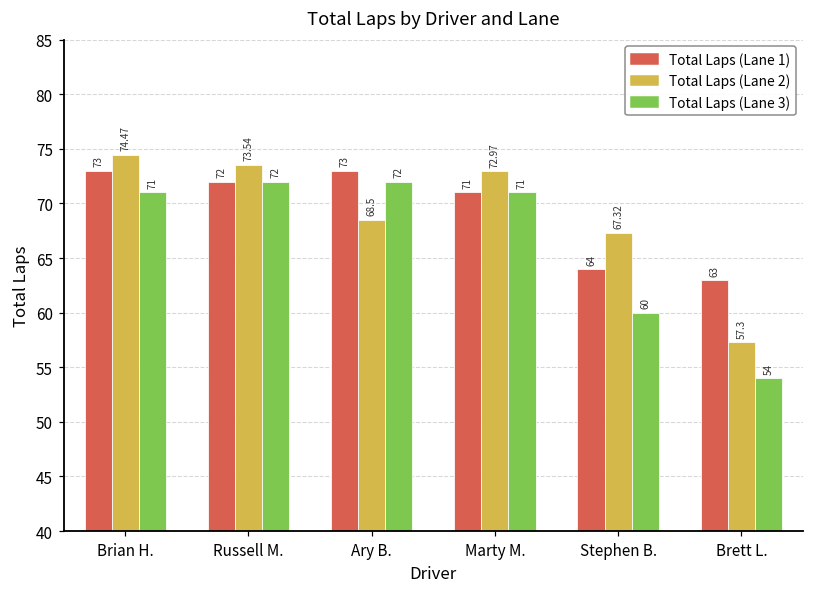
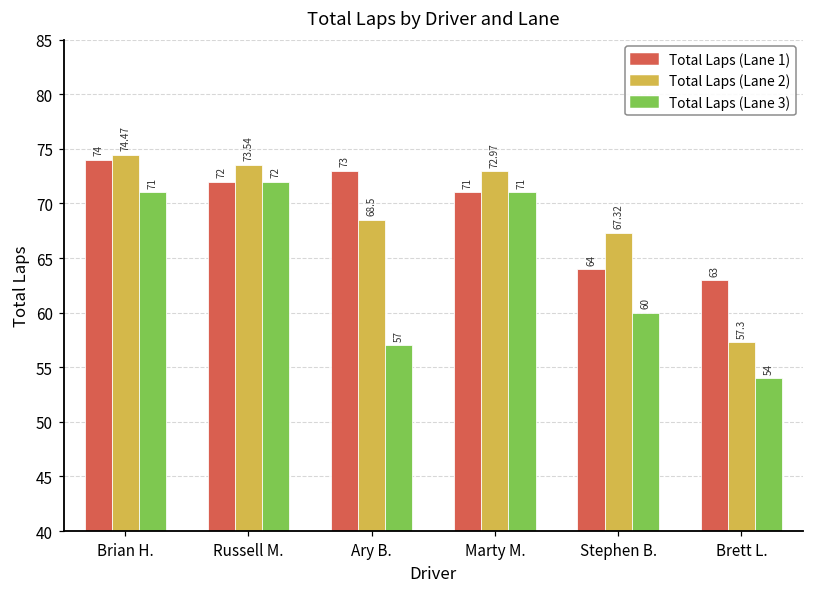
  {
    "Total Laps (Lane 1)": {
-     "Brian H.": 73,
+     "Brian H.": 74,
      "Russell M.": 72,
      "Ary B.": 73,
      "Marty M.": 71,
      "Stephen B.": 64,
      "Brett L.": 63
    },
    "Total Laps (Lane 2)": {
      "Brian H.": 74.47,
      "Russell M.": 73.54,
      "Ary B.": 68.5,
      "Marty M.": 72.97,
      "Stephen B.": 67.32,
      "Brett L.": 57.3
    },
    "Total Laps (Lane 3)": {
      "Brian H.": 71,
      "Russell M.": 72,
-     "Ary B.": 72,
+     "Ary B.": 57,
      "Marty M.": 71,
      "Stephen B.": 60,
      "Brett L.": 54
    }
  }
